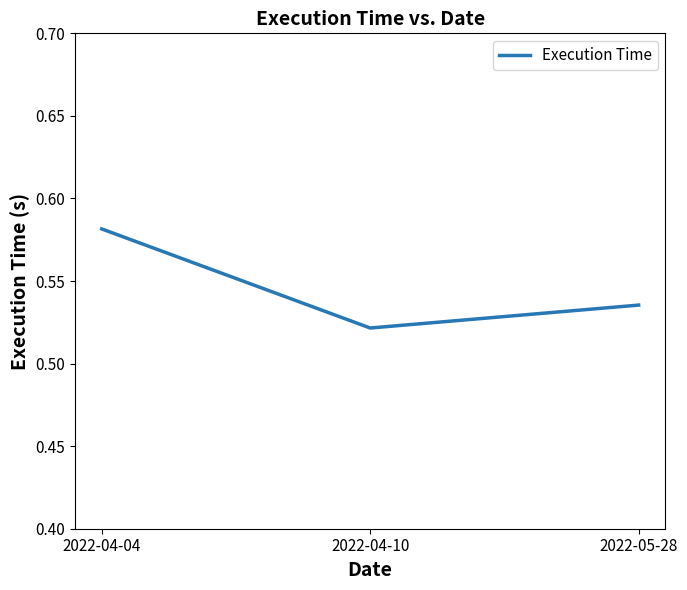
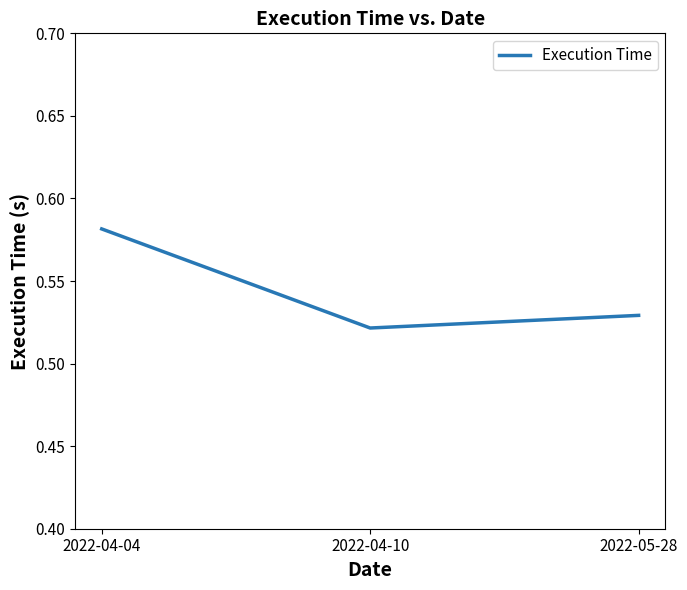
  {
    "2022-04-04": 0.582,
    "2022-04-10": 0.522,
-   "2022-05-28": 0.535
+   "2022-05-28": 0.529
  }
